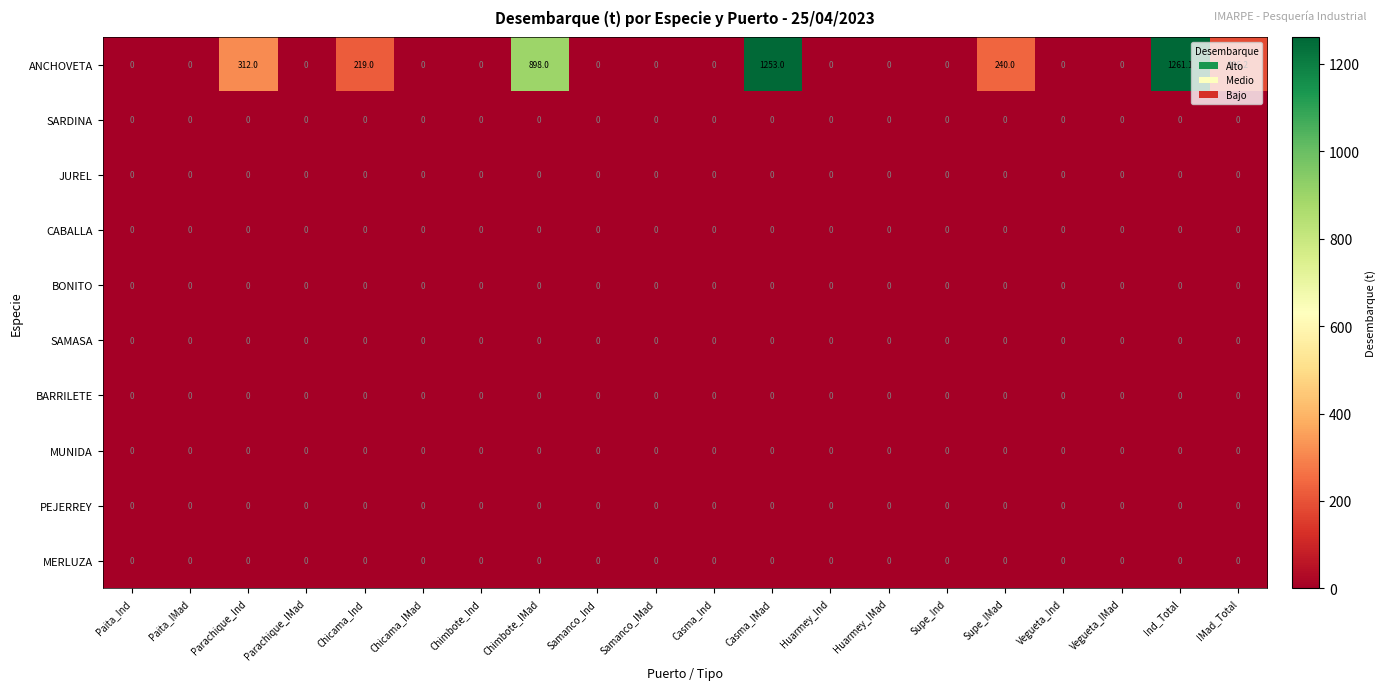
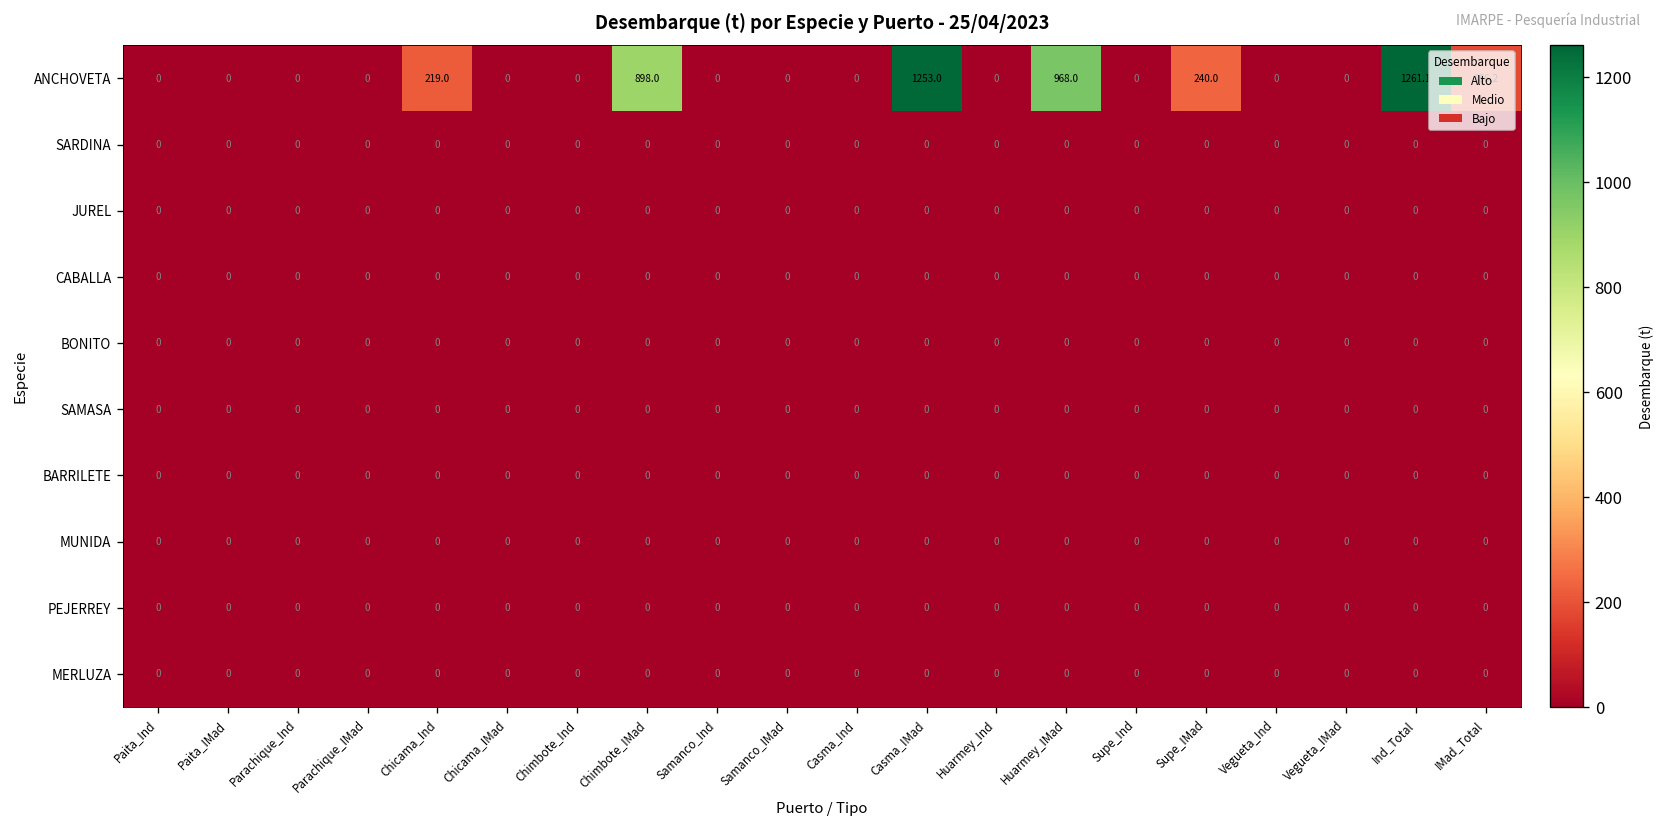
  {
    "ANCHOVETA": {
      "Paita_Ind": 0,
      "Paita_IMad": 0,
-     "Parachique_Ind": 312.0,
+     "Parachique_Ind": 0,
      "Parachique_IMad": 0,
      "Chicama_Ind": 219.0,
      "Chicama_IMad": 0,
      "Chimbote_Ind": 0,
      "Chimbote_IMad": 898.0,
      "Samanco_Ind": 0,
      "Samanco_IMad": 0,
      "Casma_Ind": 0,
      "Casma_IMad": 1253.0,
      "Huarmey_Ind": 0,
-     "Huarmey_IMad": 0,
+     "Huarmey_IMad": 968.0,
      "Supe_Ind": 0,
      "Supe_IMad": 240.0,
      "Vegueta_Ind": 0,
      "Vegueta_IMad": 0
    },
    "SARDINA": {
      "Paita_Ind": 0,
      "Paita_IMad": 0,
      "Parachique_Ind": 0,
      "Parachique_IMad": 0,
      "Chicama_Ind": 0,
      "Chicama_IMad": 0,
      "Chimbote_Ind": 0,
      "Chimbote_IMad": 0,
      "Samanco_Ind": 0,
      "Samanco_IMad": 0,
      "Casma_Ind": 0,
      "Casma_IMad": 0,
      "Huarmey_Ind": 0,
      "Huarmey_IMad": 0,
      "Supe_Ind": 0,
      "Supe_IMad": 0,
      "Vegueta_Ind": 0,
      "Vegueta_IMad": 0,
      "Ind_Total": 0,
      "IMad_Total": 0
    },
    "JUREL": {
      "Paita_Ind": 0,
      "Paita_IMad": 0,
      "Parachique_Ind": 0,
      "Parachique_IMad": 0,
      "Chicama_Ind": 0,
      "Chicama_IMad": 0,
      "Chimbote_Ind": 0,
      "Chimbote_IMad": 0,
      "Samanco_Ind": 0,
      "Samanco_IMad": 0,
      "Casma_Ind": 0,
      "Casma_IMad": 0,
      "Huarmey_Ind": 0,
      "Huarmey_IMad": 0,
      "Supe_Ind": 0,
      "Supe_IMad": 0,
      "Vegueta_Ind": 0,
      "Vegueta_IMad": 0,
      "Ind_Total": 0,
      "IMad_Total": 0
    },
    "CABALLA": {
      "Paita_Ind": 0,
      "Paita_IMad": 0,
      "Parachique_Ind": 0,
      "Parachique_IMad": 0,
      "Chicama_Ind": 0,
      "Chicama_IMad": 0,
      "Chimbote_Ind": 0,
      "Chimbote_IMad": 0,
      "Samanco_Ind": 0,
      "Samanco_IMad": 0,
      "Casma_Ind": 0,
      "Casma_IMad": 0,
      "Huarmey_Ind": 0,
      "Huarmey_IMad": 0,
      "Supe_Ind": 0,
      "Supe_IMad": 0,
      "Vegueta_Ind": 0,
      "Vegueta_IMad": 0,
      "Ind_Total": 0,
      "IMad_Total": 0
    },
    "BONITO": {
      "Paita_Ind": 0,
      "Paita_IMad": 0,
      "Parachique_Ind": 0,
      "Parachique_IMad": 0,
      "Chicama_Ind": 0,
      "Chicama_IMad": 0,
      "Chimbote_Ind": 0,
      "Chimbote_IMad": 0,
      "Samanco_Ind": 0,
      "Samanco_IMad": 0,
      "Casma_Ind": 0,
      "Casma_IMad": 0,
      "Huarmey_Ind": 0,
      "Huarmey_IMad": 0,
      "Supe_Ind": 0,
      "Supe_IMad": 0,
      "Vegueta_Ind": 0,
      "Vegueta_IMad": 0,
      "Ind_Total": 0,
      "IMad_Total": 0
    },
    "SAMASA": {
      "Paita_Ind": 0,
      "Paita_IMad": 0,
      "Parachique_Ind": 0,
      "Parachique_IMad": 0,
      "Chicama_Ind": 0,
      "Chicama_IMad": 0,
      "Chimbote_Ind": 0,
      "Chimbote_IMad": 0,
      "Samanco_Ind": 0,
      "Samanco_IMad": 0,
      "Casma_Ind": 0,
      "Casma_IMad": 0,
      "Huarmey_Ind": 0,
      "Huarmey_IMad": 0,
      "Supe_Ind": 0,
      "Supe_IMad": 0,
      "Vegueta_Ind": 0,
      "Vegueta_IMad": 0,
      "Ind_Total": 0,
      "IMad_Total": 0
    },
    "BARRILETE": {
      "Paita_Ind": 0,
      "Paita_IMad": 0,
      "Parachique_Ind": 0,
      "Parachique_IMad": 0,
      "Chicama_Ind": 0,
      "Chicama_IMad": 0,
      "Chimbote_Ind": 0,
      "Chimbote_IMad": 0,
      "Samanco_Ind": 0,
      "Samanco_IMad": 0,
      "Casma_Ind": 0,
      "Casma_IMad": 0,
      "Huarmey_Ind": 0,
      "Huarmey_IMad": 0,
      "Supe_Ind": 0,
      "Supe_IMad": 0,
      "Vegueta_Ind": 0,
      "Vegueta_IMad": 0,
      "Ind_Total": 0,
      "IMad_Total": 0
    },
    "MUNIDA": {
      "Paita_Ind": 0,
      "Paita_IMad": 0,
      "Parachique_Ind": 0,
      "Parachique_IMad": 0,
      "Chicama_Ind": 0,
      "Chicama_IMad": 0,
      "Chimbote_Ind": 0,
      "Chimbote_IMad": 0,
      "Samanco_Ind": 0,
      "Samanco_IMad": 0,
      "Casma_Ind": 0,
      "Casma_IMad": 0,
      "Huarmey_Ind": 0,
      "Huarmey_IMad": 0,
      "Supe_Ind": 0,
      "Supe_IMad": 0,
      "Vegueta_Ind": 0,
      "Vegueta_IMad": 0,
      "Ind_Total": 0,
      "IMad_Total": 0
    },
    "PEJERREY": {
      "Paita_Ind": 0,
      "Paita_IMad": 0,
      "Parachique_Ind": 0,
      "Parachique_IMad": 0,
      "Chicama_Ind": 0,
      "Chicama_IMad": 0,
      "Chimbote_Ind": 0,
      "Chimbote_IMad": 0,
      "Samanco_Ind": 0,
      "Samanco_IMad": 0,
      "Casma_Ind": 0,
      "Casma_IMad": 0,
      "Huarmey_Ind": 0,
      "Huarmey_IMad": 0,
      "Supe_Ind": 0,
      "Supe_IMad": 0,
      "Vegueta_Ind": 0,
      "Vegueta_IMad": 0,
      "Ind_Total": 0,
      "IMad_Total": 0
    },
    "MERLUZA": {
      "Paita_Ind": 0,
      "Paita_IMad": 0,
      "Parachique_Ind": 0,
      "Parachique_IMad": 0,
      "Chicama_Ind": 0,
      "Chicama_IMad": 0,
      "Chimbote_Ind": 0,
      "Chimbote_IMad": 0,
      "Samanco_Ind": 0,
      "Samanco_IMad": 0,
      "Casma_Ind": 0,
      "Casma_IMad": 0,
      "Huarmey_Ind": 0,
      "Huarmey_IMad": 0,
      "Supe_Ind": 0,
      "Supe_IMad": 0,
      "Vegueta_Ind": 0,
      "Vegueta_IMad": 0,
      "Ind_Total": 0,
      "IMad_Total": 0
    }
  }
